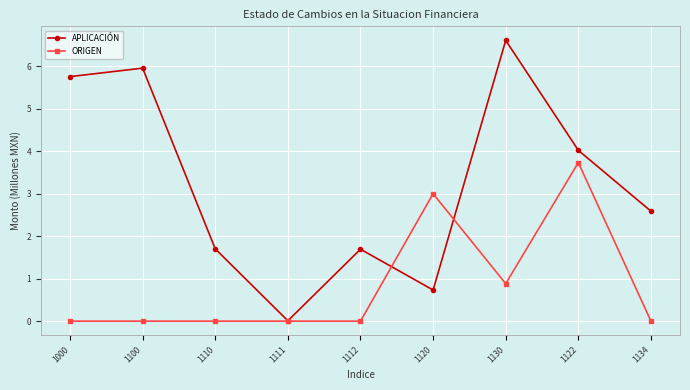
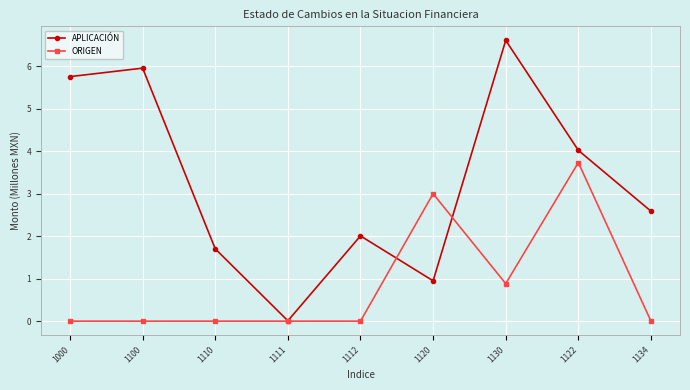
  {
    "APLICACIÓN": {
      "1000": 5.8,
      "1100": 6.0,
      "1110": 1.7,
-     "1112": 1.7,
-     "1120": 0.7,
+     "1112": 2.0,
+     "1120": 0.9,
      "1130": 6.6,
      "1122": 4.0,
      "1134": 2.6
    },
    "ORIGEN": {
      "1000": 0.0,
      "1100": 0.0,
      "1110": 0.0,
      "1112": 0.0,
      "1120": 3.0,
      "1130": 0.9,
      "1122": 3.7,
      "1134": 0.0
    }
  }
